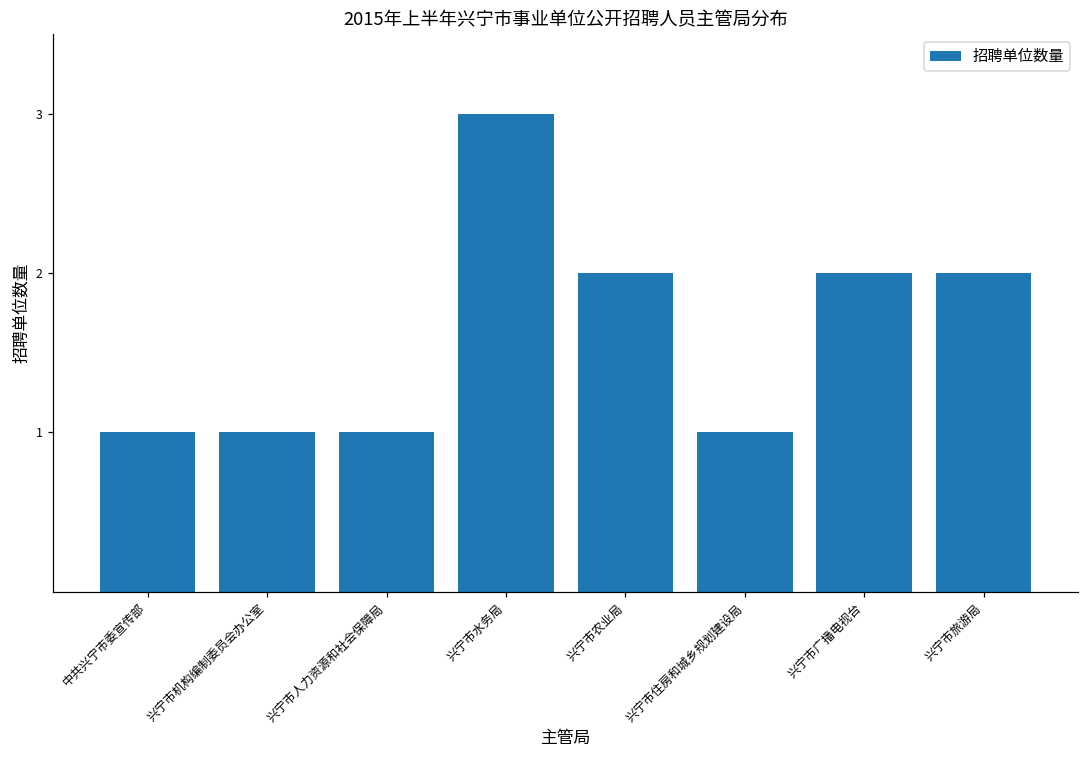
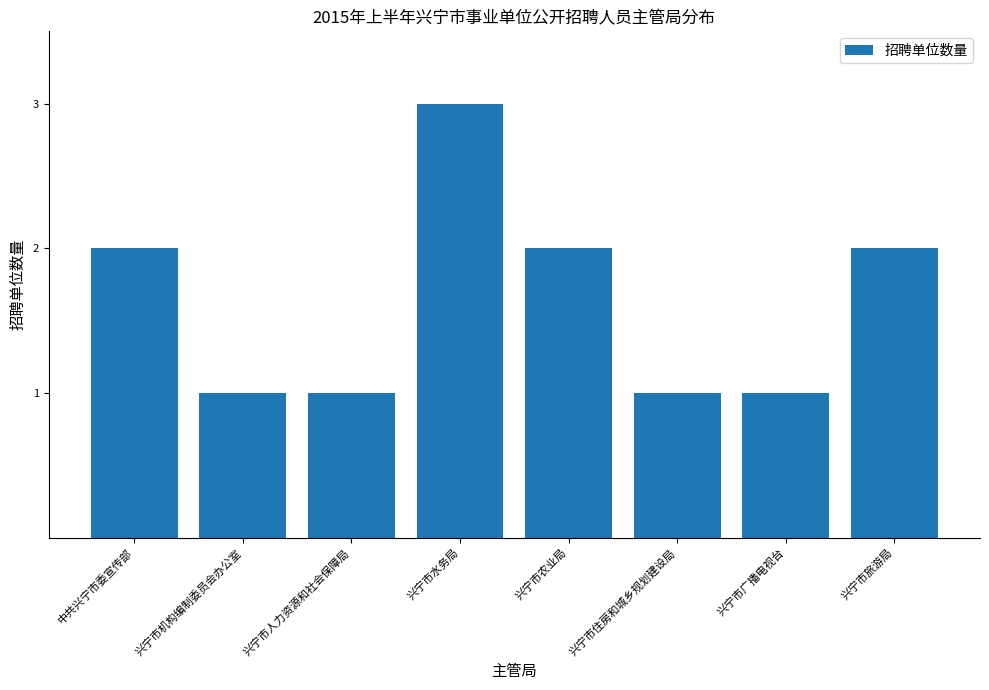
  {
-   "中共兴宁市委宣传部": 1,
+   "中共兴宁市委宣传部": 2,
    "兴宁市机构编制委员会办公室": 1,
    "兴宁市人力资源和社会保障局": 1,
    "兴宁市水务局": 3,
    "兴宁市农业局": 2,
    "兴宁市住房和城乡规划建设局": 1,
-   "兴宁市广播电视台": 2,
+   "兴宁市广播电视台": 1,
    "兴宁市旅游局": 2
  }
